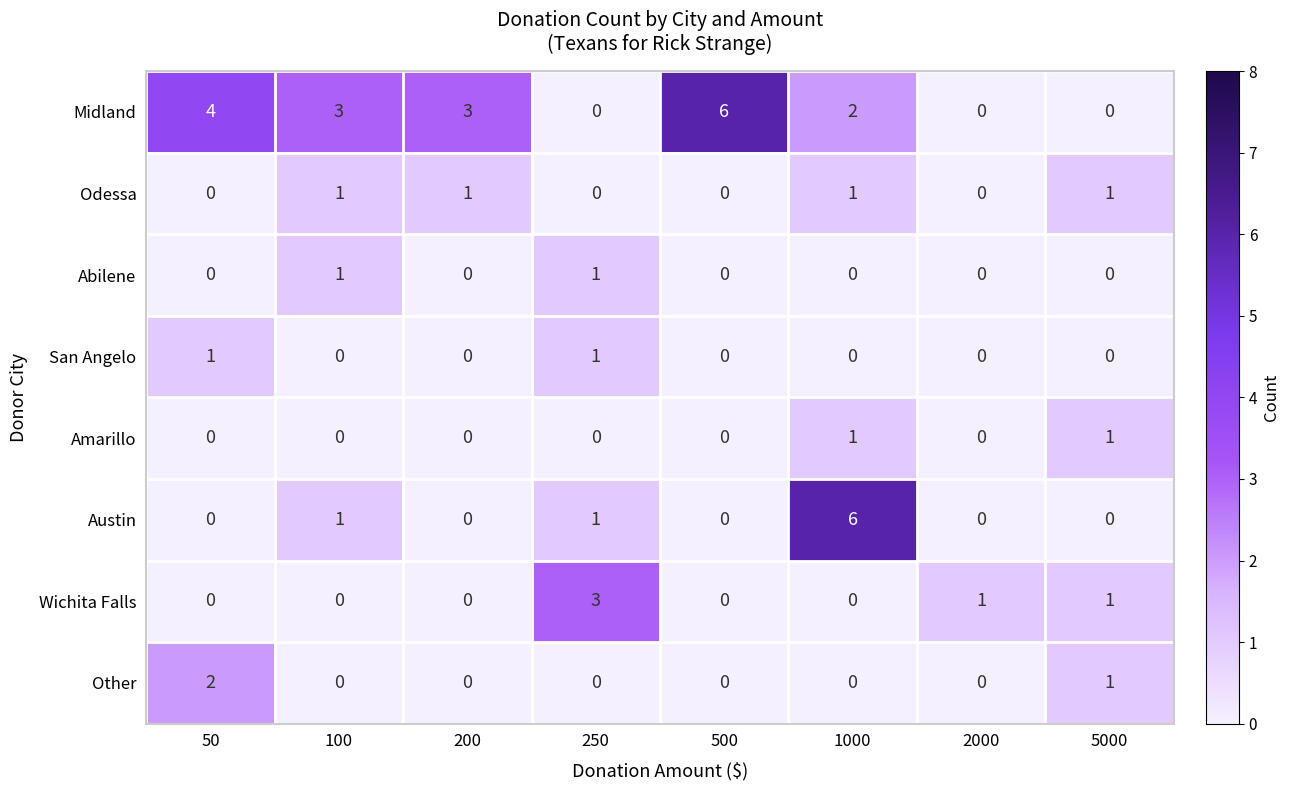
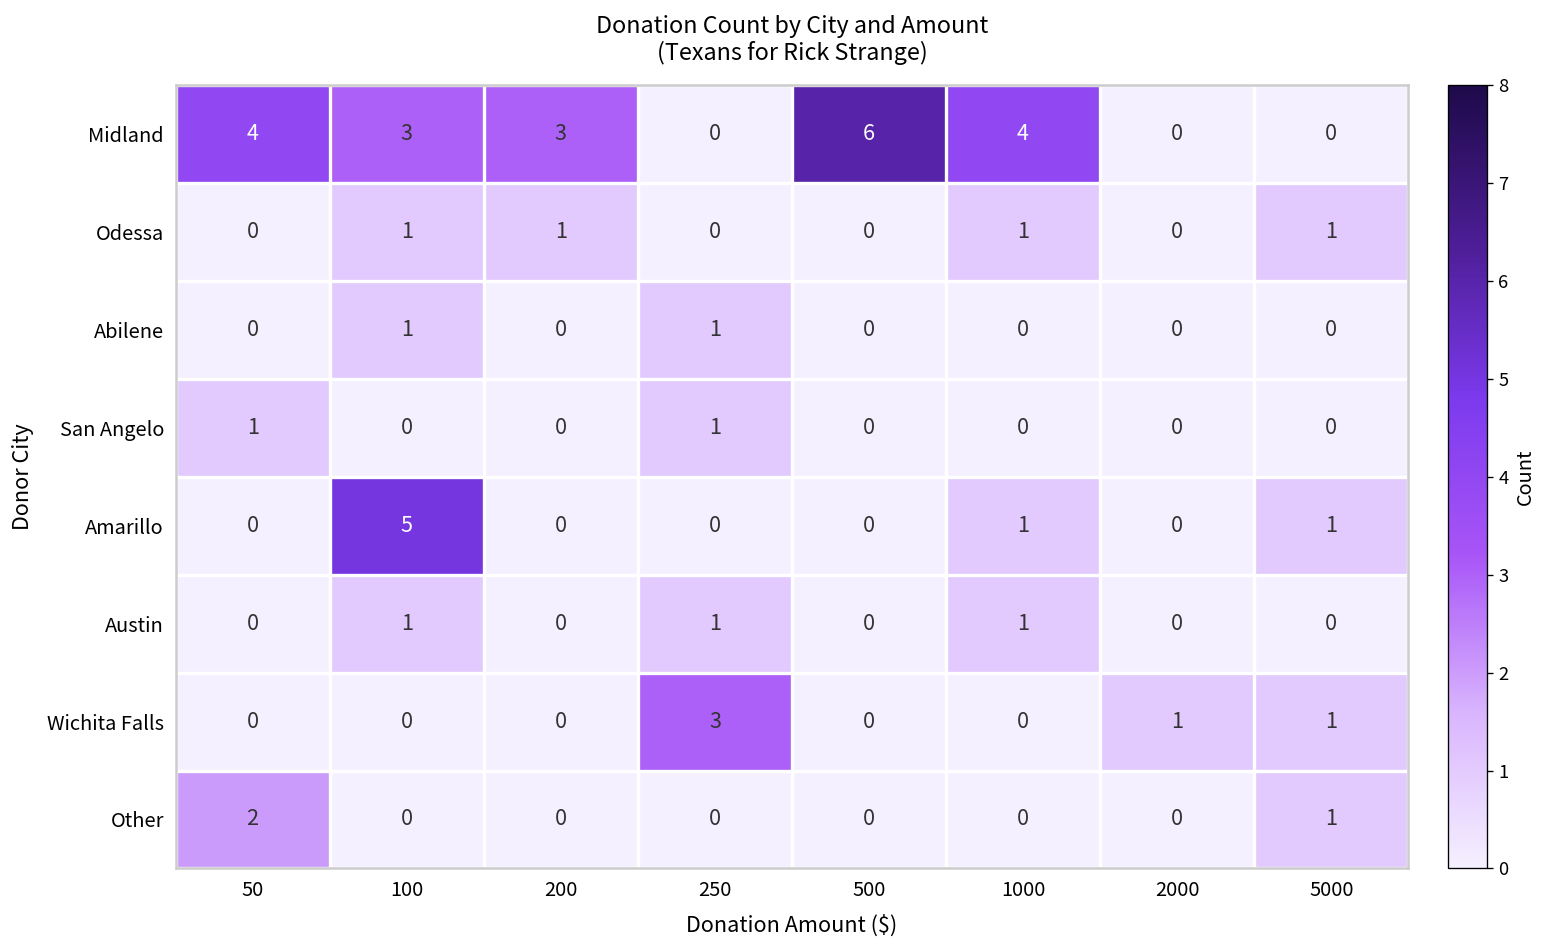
  {
    "Midland": {
      "50": 4,
      "100": 3,
      "200": 3,
      "250": 0,
      "500": 6,
-     "1000": 2,
+     "1000": 4,
      "2000": 0,
      "5000": 0
    },
    "Odessa": {
      "50": 0,
      "100": 1,
      "200": 1,
      "250": 0,
      "500": 0,
      "1000": 1,
      "2000": 0,
      "5000": 1
    },
    "Abilene": {
      "50": 0,
      "100": 1,
      "200": 0,
      "250": 1,
      "500": 0,
      "1000": 0,
      "2000": 0,
      "5000": 0
    },
    "San Angelo": {
      "50": 1,
      "100": 0,
      "200": 0,
      "250": 1,
      "500": 0,
      "1000": 0,
      "2000": 0,
      "5000": 0
    },
    "Amarillo": {
      "50": 0,
-     "100": 0,
+     "100": 5,
      "200": 0,
      "250": 0,
      "500": 0,
      "1000": 1,
      "2000": 0,
      "5000": 1
    },
    "Austin": {
      "50": 0,
      "100": 1,
      "200": 0,
      "250": 1,
      "500": 0,
-     "1000": 6,
+     "1000": 1,
      "2000": 0,
      "5000": 0
    },
    "Wichita Falls": {
      "50": 0,
      "100": 0,
      "200": 0,
      "250": 3,
      "500": 0,
      "1000": 0,
      "2000": 1,
      "5000": 1
    },
    "Other": {
      "50": 2,
      "100": 0,
      "200": 0,
      "250": 0,
      "500": 0,
      "1000": 0,
      "2000": 0,
      "5000": 1
    }
  }
